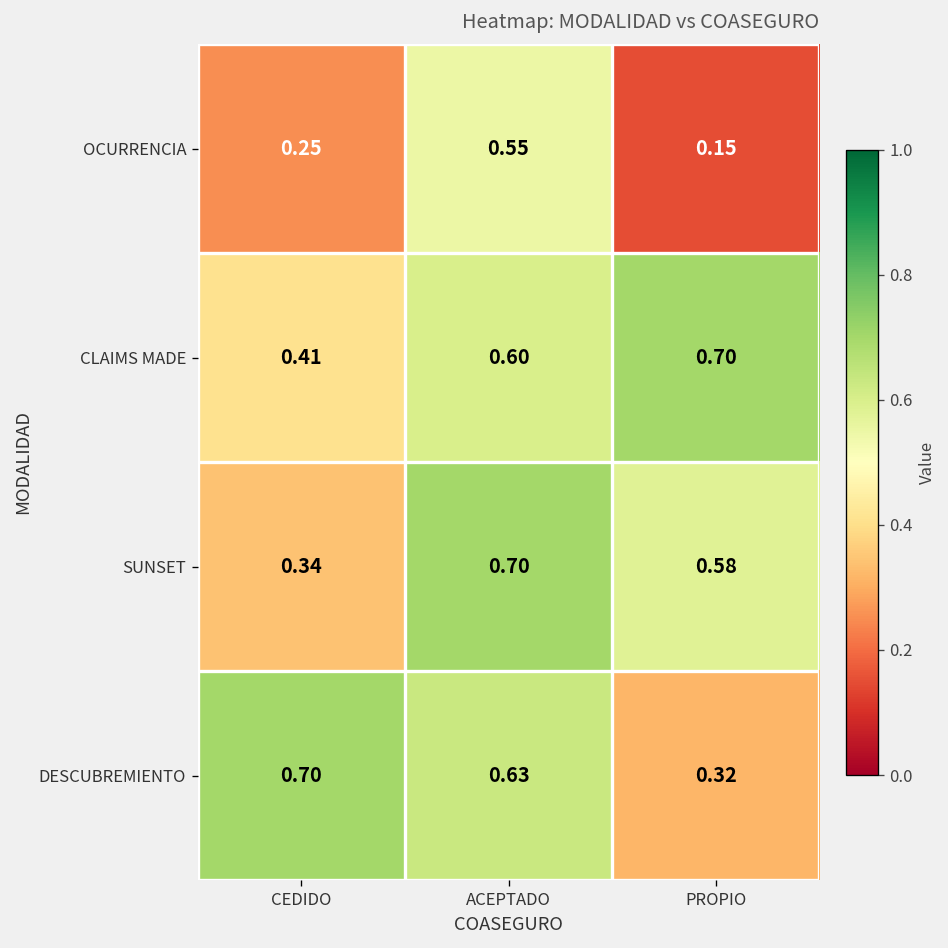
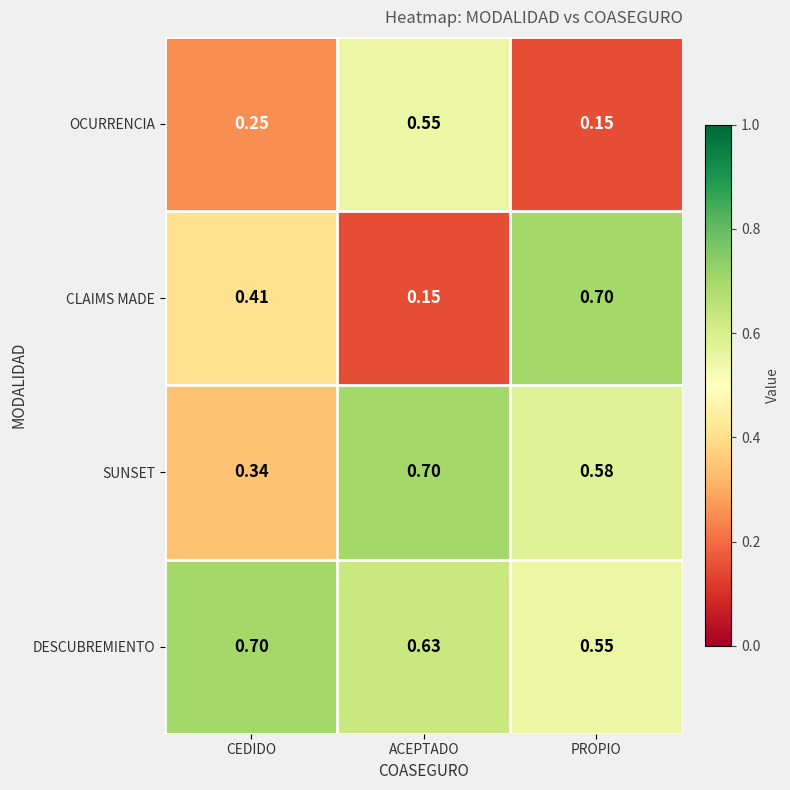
  {
    "OCURRENCIA": {
      "CEDIDO": 0.25,
      "ACEPTADO": 0.55,
      "PROPIO": 0.15
    },
    "CLAIMS MADE": {
      "CEDIDO": 0.41,
-     "ACEPTADO": 0.60,
+     "ACEPTADO": 0.15,
      "PROPIO": 0.70
    },
    "SUNSET": {
      "CEDIDO": 0.34,
      "ACEPTADO": 0.70,
      "PROPIO": 0.58
    },
    "DESCUBREMIENTO": {
      "CEDIDO": 0.70,
      "ACEPTADO": 0.63,
-     "PROPIO": 0.32
+     "PROPIO": 0.55
    }
  }
